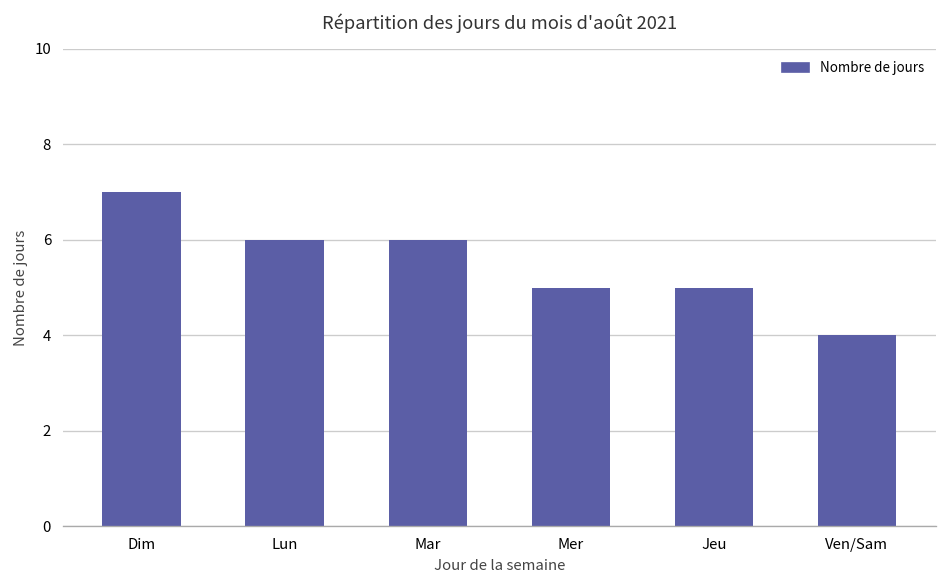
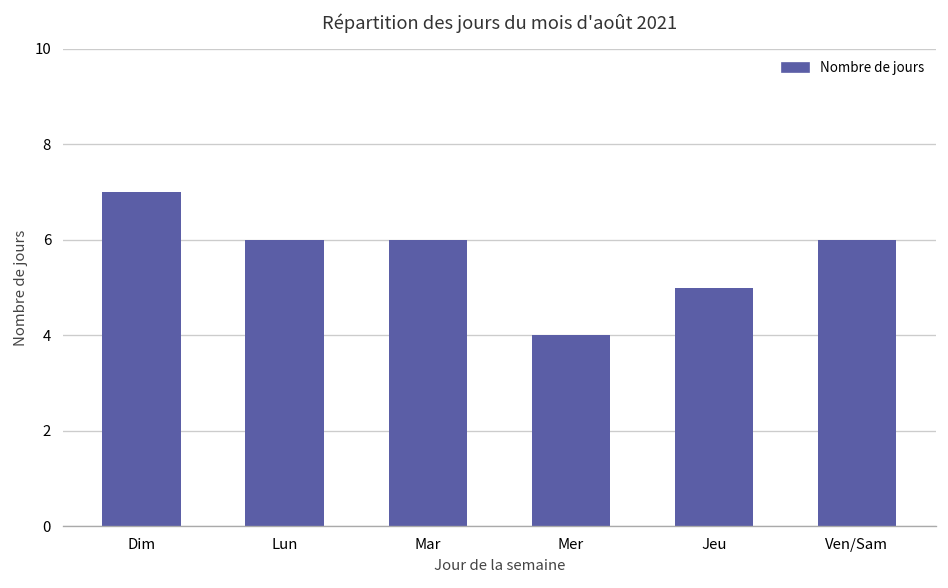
  {
    "Dim": 7,
    "Lun": 6,
    "Mar": 6,
-   "Mer": 5,
+   "Mer": 4,
    "Jeu": 5,
-   "Ven/Sam": 4
+   "Ven/Sam": 6
  }
